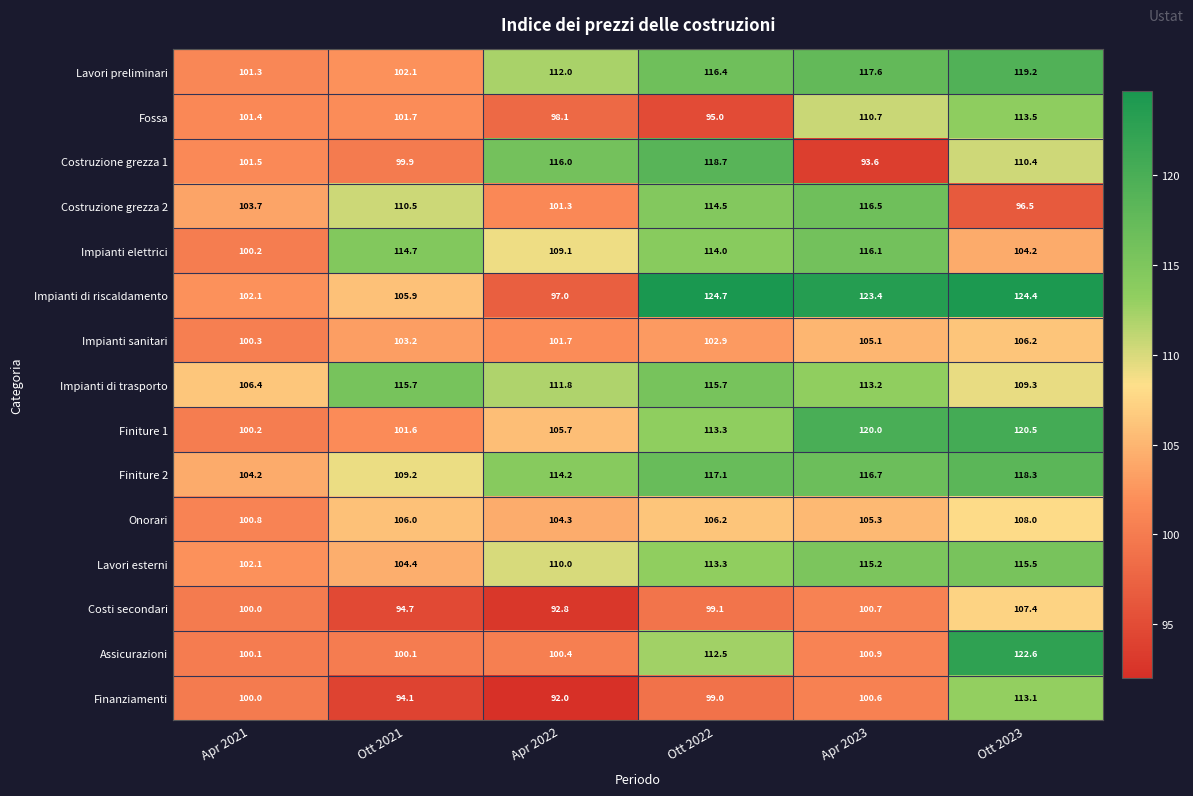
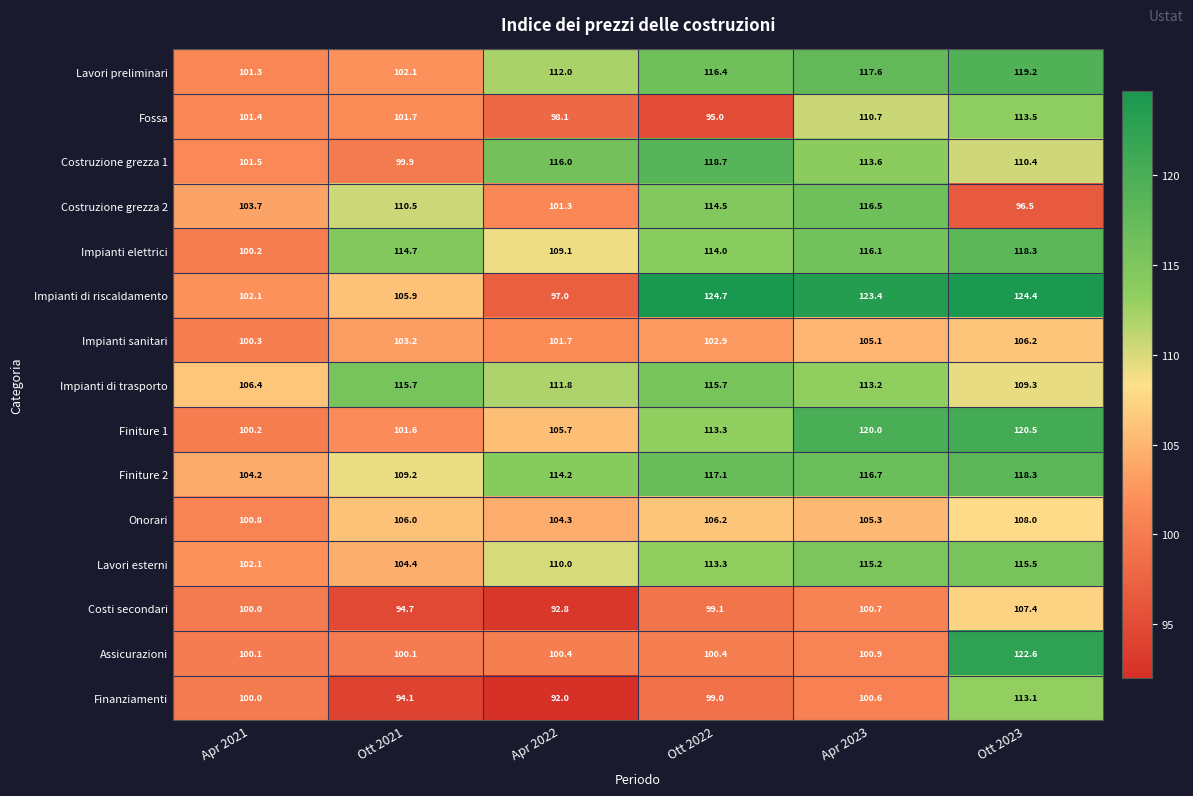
  {
    "Lavori preliminari": {
      "Apr 2021": 101.3,
      "Ott 2021": 102.1,
      "Apr 2022": 112.0,
      "Ott 2022": 116.4,
      "Apr 2023": 117.6,
      "Ott 2023": 119.2
    },
    "Fossa": {
      "Apr 2021": 101.4,
      "Ott 2021": 101.7,
      "Apr 2022": 98.1,
      "Ott 2022": 95.0,
      "Apr 2023": 110.7,
      "Ott 2023": 113.5
    },
    "Costruzione grezza 1": {
      "Apr 2021": 101.5,
      "Ott 2021": 99.9,
      "Apr 2022": 116.0,
      "Ott 2022": 118.7,
-     "Apr 2023": 93.6,
+     "Apr 2023": 113.6,
      "Ott 2023": 110.4
    },
    "Costruzione grezza 2": {
      "Apr 2021": 103.7,
      "Ott 2021": 110.5,
      "Apr 2022": 101.3,
      "Ott 2022": 114.5,
      "Apr 2023": 116.5,
      "Ott 2023": 96.5
    },
    "Impianti elettrici": {
      "Apr 2021": 100.2,
      "Ott 2021": 114.7,
      "Apr 2022": 109.1,
      "Ott 2022": 114.0,
      "Apr 2023": 116.1,
-     "Ott 2023": 104.2
+     "Ott 2023": 118.3
    },
    "Impianti di riscaldamento": {
      "Apr 2021": 102.1,
      "Ott 2021": 105.9,
      "Apr 2022": 97.0,
      "Ott 2022": 124.7,
      "Apr 2023": 123.4,
      "Ott 2023": 124.4
    },
    "Impianti sanitari": {
      "Apr 2021": 100.3,
      "Ott 2021": 103.2,
      "Apr 2022": 101.7,
      "Ott 2022": 102.9,
      "Apr 2023": 105.1,
      "Ott 2023": 106.2
    },
    "Impianti di trasporto": {
      "Apr 2021": 106.4,
      "Ott 2021": 115.7,
      "Apr 2022": 111.8,
      "Ott 2022": 115.7,
      "Apr 2023": 113.2,
      "Ott 2023": 109.3
    },
    "Finiture 1": {
      "Apr 2021": 100.2,
      "Ott 2021": 101.6,
      "Apr 2022": 105.7,
      "Ott 2022": 113.3,
      "Apr 2023": 120.0,
      "Ott 2023": 120.5
    },
    "Finiture 2": {
      "Apr 2021": 104.2,
      "Ott 2021": 109.2,
      "Apr 2022": 114.2,
      "Ott 2022": 117.1,
      "Apr 2023": 116.7,
      "Ott 2023": 118.3
    },
    "Onorari": {
      "Apr 2021": 100.8,
      "Ott 2021": 106.0,
      "Apr 2022": 104.3,
      "Ott 2022": 106.2,
      "Apr 2023": 105.3,
      "Ott 2023": 108.0
    },
    "Lavori esterni": {
      "Apr 2021": 102.1,
      "Ott 2021": 104.4,
      "Apr 2022": 110.0,
      "Ott 2022": 113.3,
      "Apr 2023": 115.2,
      "Ott 2023": 115.5
    },
    "Costi secondari": {
      "Apr 2021": 100.0,
      "Ott 2021": 94.7,
      "Apr 2022": 92.8,
      "Ott 2022": 99.1,
      "Apr 2023": 100.7,
      "Ott 2023": 107.4
    },
    "Assicurazioni": {
      "Apr 2021": 100.1,
      "Ott 2021": 100.1,
      "Apr 2022": 100.4,
-     "Ott 2022": 112.5,
+     "Ott 2022": 100.4,
      "Apr 2023": 100.9,
      "Ott 2023": 122.6
    },
    "Finanziamenti": {
      "Apr 2021": 100.0,
      "Ott 2021": 94.1,
      "Apr 2022": 92.0,
      "Ott 2022": 99.0,
      "Apr 2023": 100.6,
      "Ott 2023": 113.1
    }
  }
